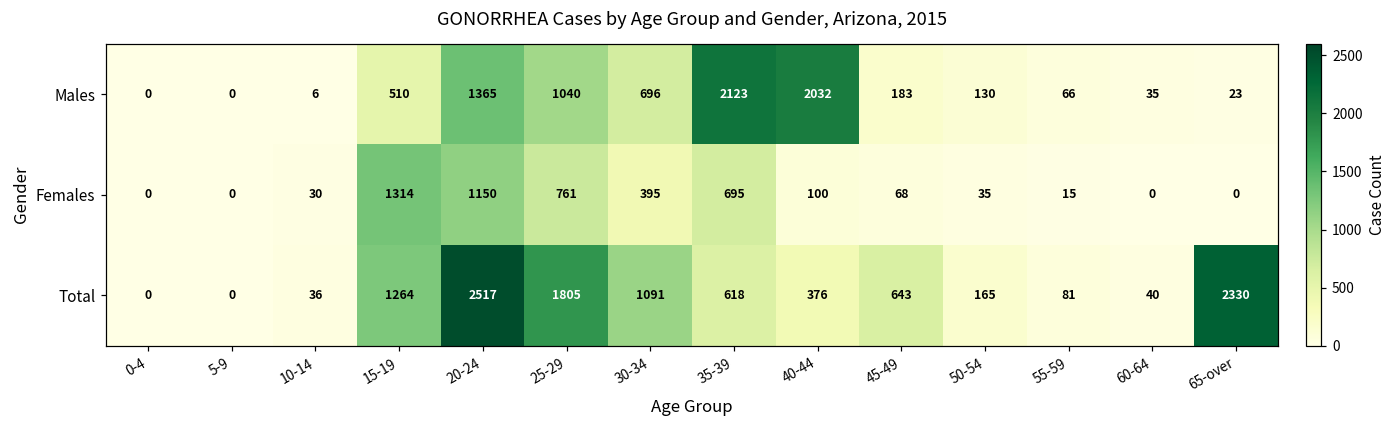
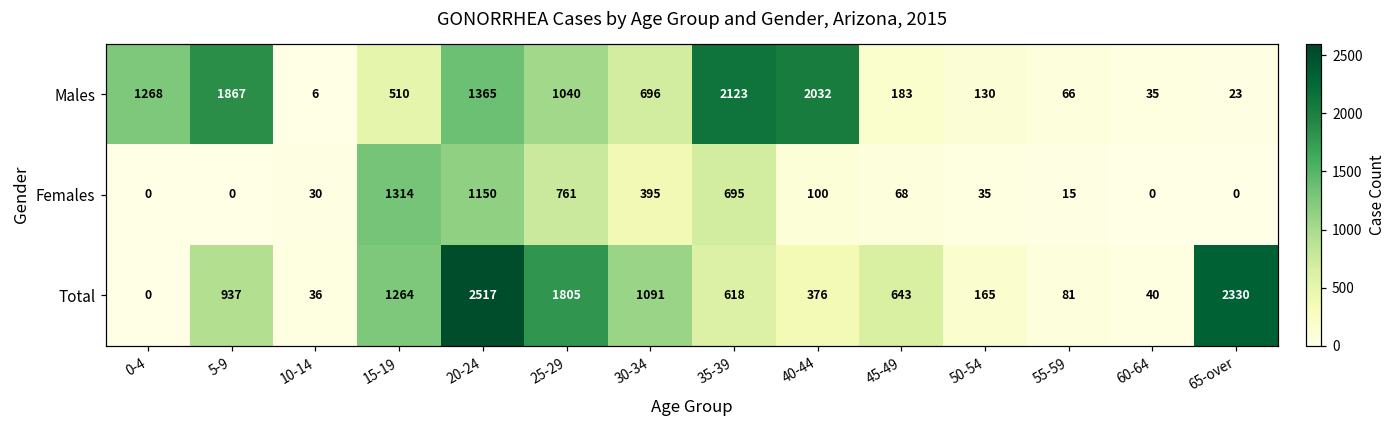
  {
    "Males": {
-     "0-4": 0,
-     "5-9": 0,
+     "0-4": 1268,
+     "5-9": 1867,
      "10-14": 6,
      "15-19": 510,
      "20-24": 1365,
      "25-29": 1040,
      "30-34": 696,
      "35-39": 2123,
      "40-44": 2032,
      "45-49": 183,
      "50-54": 130,
      "55-59": 66,
      "60-64": 35,
      "65-over": 23
    },
    "Females": {
      "0-4": 0,
      "5-9": 0,
      "10-14": 30,
      "15-19": 1314,
      "20-24": 1150,
      "25-29": 761,
      "30-34": 395,
      "35-39": 695,
      "40-44": 100,
      "45-49": 68,
      "50-54": 35,
      "55-59": 15,
      "60-64": 0,
      "65-over": 0
    },
    "Total": {
      "0-4": 0,
-     "5-9": 0,
+     "5-9": 937,
      "10-14": 36,
      "15-19": 1264,
      "20-24": 2517,
      "25-29": 1805,
      "30-34": 1091,
      "35-39": 618,
      "40-44": 376,
      "45-49": 643,
      "50-54": 165,
      "55-59": 81,
      "60-64": 40,
      "65-over": 2330
    }
  }
